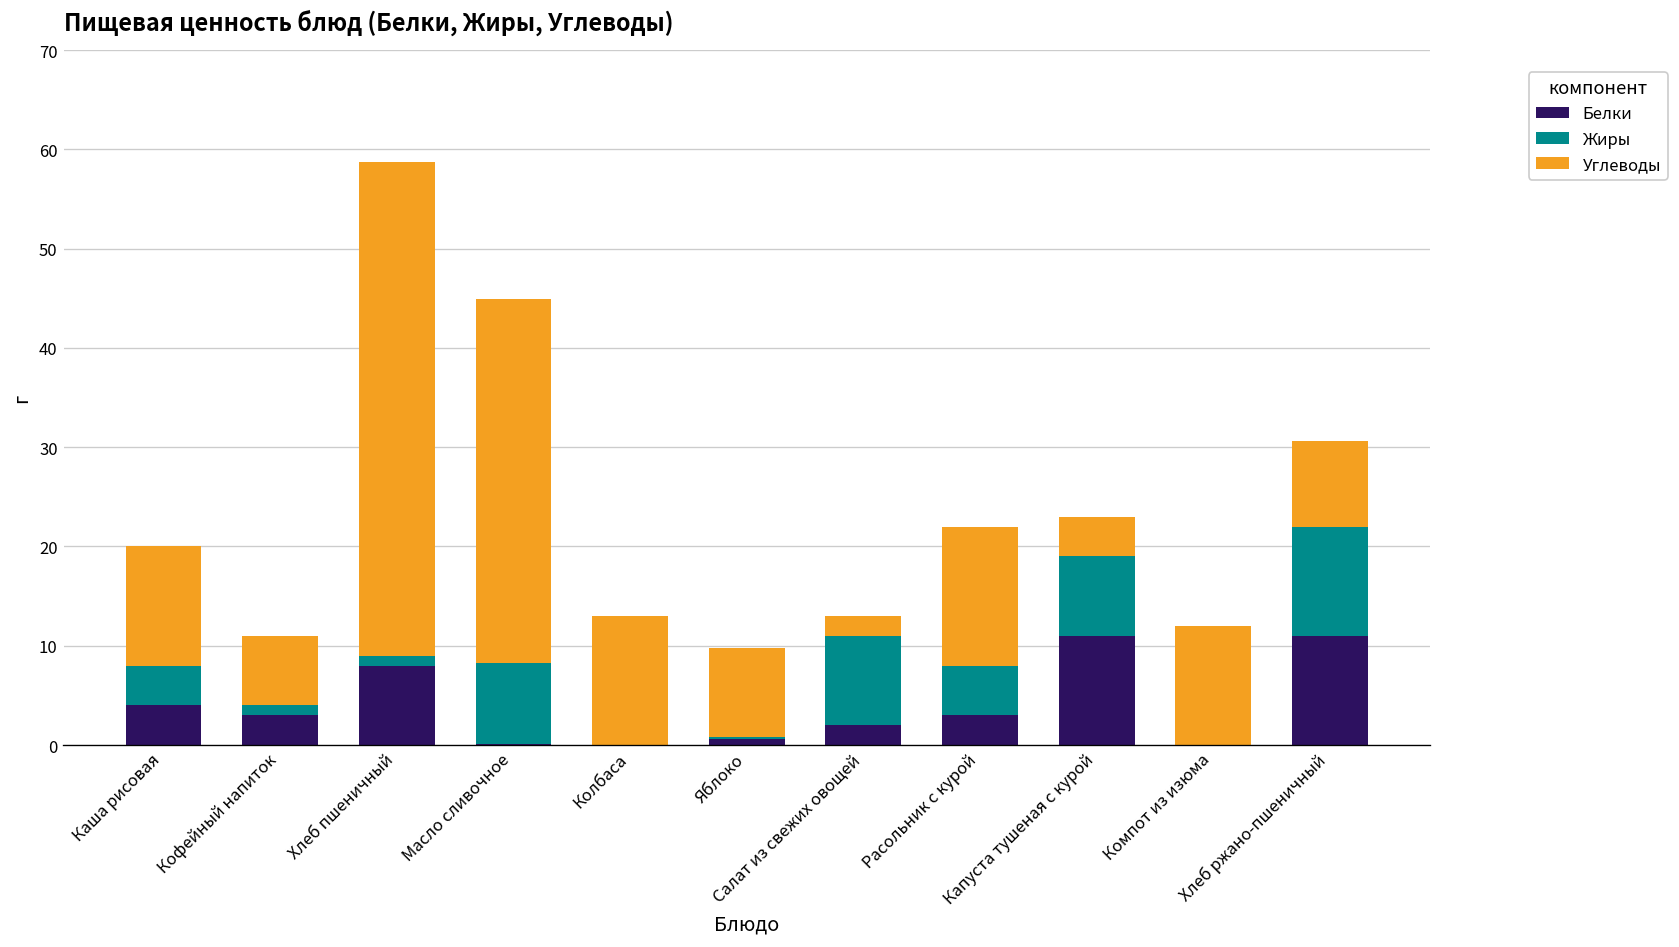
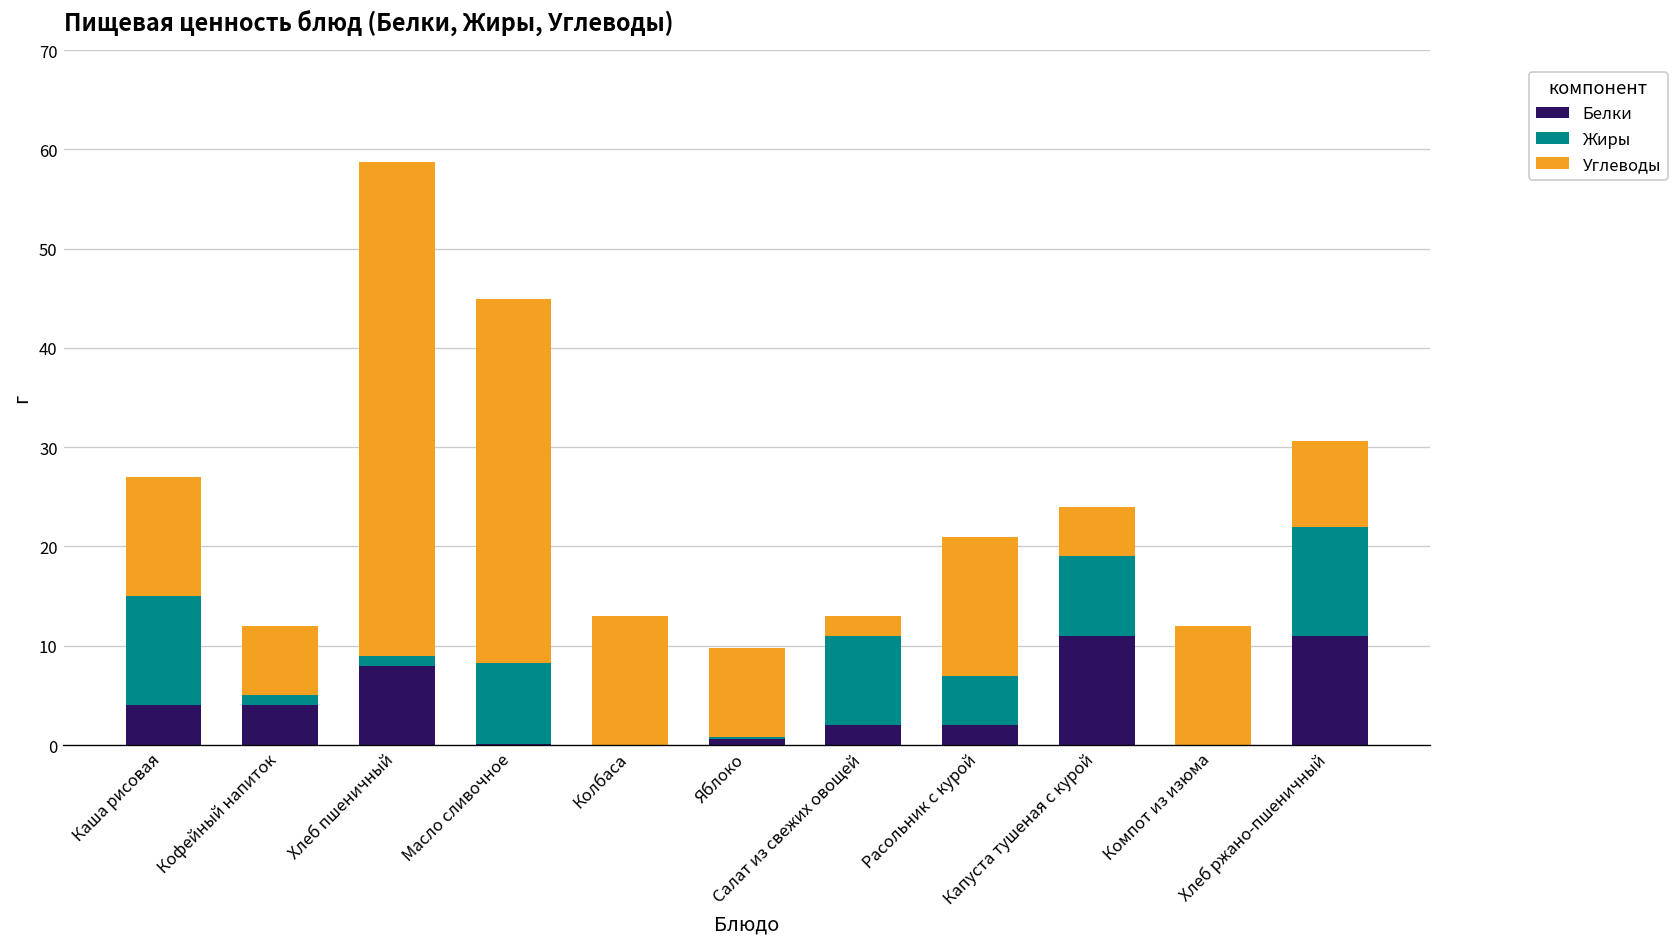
  {
    "Белки": {
      "Каша рисовая": 4,
-     "Кофейный напиток": 3,
+     "Кофейный напиток": 4,
      "Хлеб пшеничный": 8,
      "Колбаса": 0,
      "Яблоко": 1,
      "Салат из свежих овощей": 2,
-     "Расольник с курой": 3,
+     "Расольник с курой": 2,
      "Капуста тушеная с курой": 11,
      "Компот из изюма": 0,
      "Хлеб ржано-пшеничный": 11
    },
    "Жиры": {
-     "Каша рисовая": 4,
+     "Каша рисовая": 11,
      "Кофейный напиток": 1,
      "Хлеб пшеничный": 1,
      "Масло сливочное": 8,
      "Колбаса": 0,
      "Салат из свежих овощей": 9,
      "Расольник с курой": 5,
      "Капуста тушеная с курой": 8,
      "Компот из изюма": 0,
      "Хлеб ржано-пшеничный": 11
    },
    "Углеводы": {
      "Каша рисовая": 12,
      "Кофейный напиток": 7,
      "Хлеб пшеничный": 50,
      "Масло сливочное": 37,
      "Колбаса": 13,
      "Яблоко": 9,
      "Салат из свежих овощей": 2,
      "Расольник с курой": 14,
-     "Капуста тушеная с курой": 4,
+     "Капуста тушеная с курой": 5,
      "Компот из изюма": 12,
      "Хлеб ржано-пшеничный": 9
    }
  }
